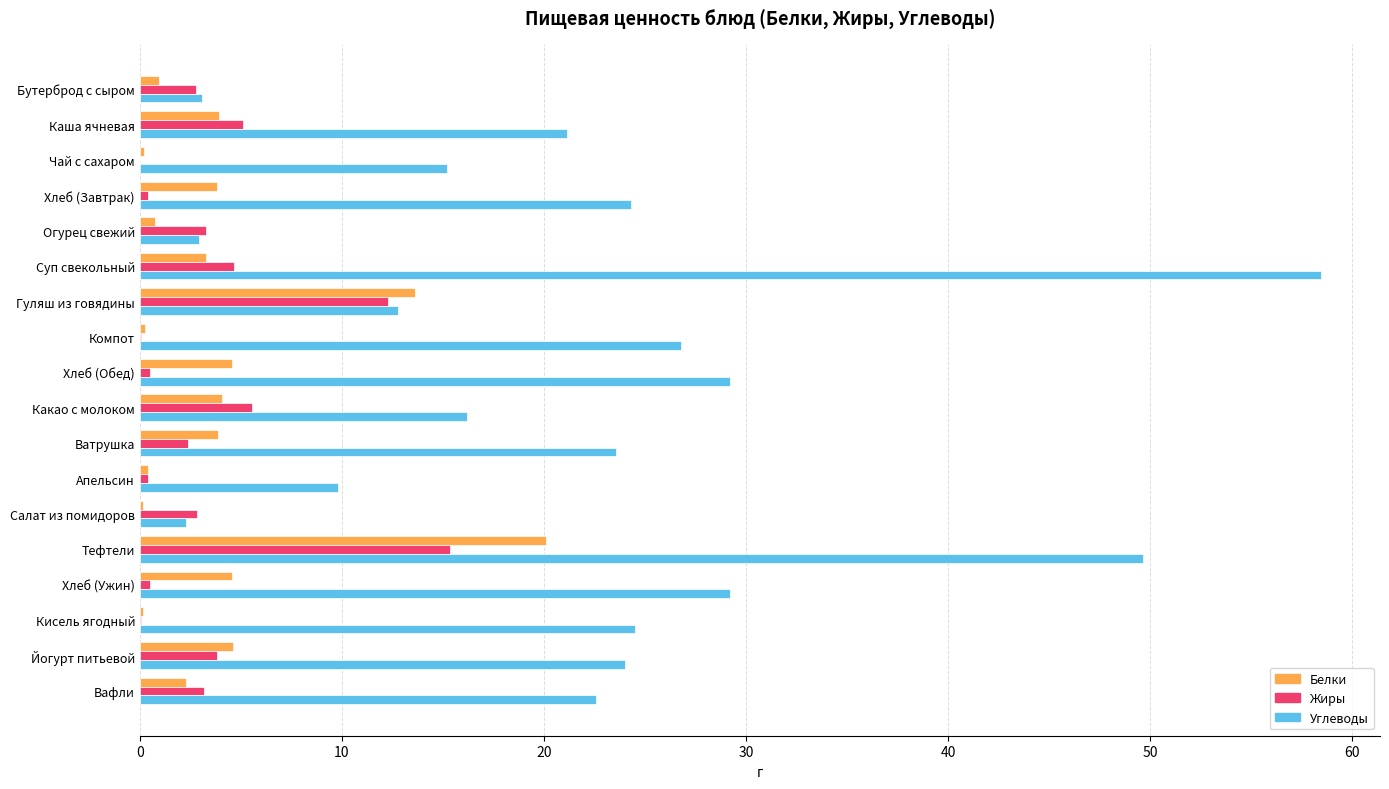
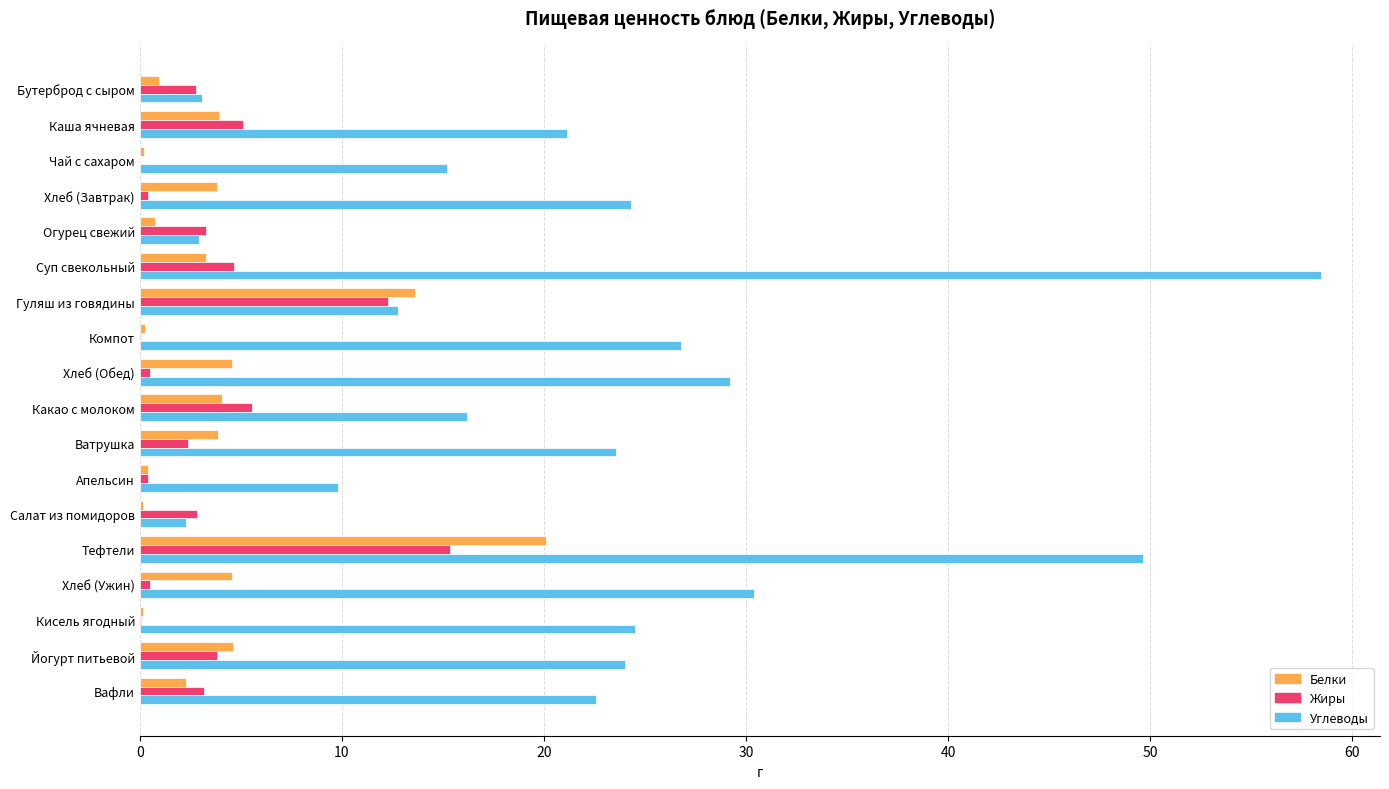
  {
    "Белки": {
      "Бутерброд с сыром": 1.0,
      "Каша ячневая": 3.9,
      "Чай с сахаром": 0.2,
      "Хлеб (Завтрак)": 3.8,
      "Огурец свежий": 0.8,
      "Суп свекольный": 3.3,
      "Гуляш из говядины": 13.6,
      "Компот": 0.2,
      "Хлеб (Обед)": 4.6,
      "Какао с молоком": 4.1,
      "Ватрушка": 3.9,
      "Апельсин": 0.4,
      "Салат из помидоров": 0.2,
      "Тефтели": 20.1,
      "Хлеб (Ужин)": 4.6,
      "Кисель ягодный": 0.1,
      "Йогурт питьевой": 4.6,
      "Вафли": 2.3
    },
    "Жиры": {
      "Бутерброд с сыром": 2.8,
      "Каша ячневая": 5.1,
      "Чай с сахаром": 0.0,
      "Хлеб (Завтрак)": 0.4,
      "Огурец свежий": 3.3,
      "Суп свекольный": 4.7,
      "Гуляш из говядины": 12.3,
      "Хлеб (Обед)": 0.5,
      "Какао с молоком": 5.5,
      "Ватрушка": 2.4,
      "Апельсин": 0.4,
      "Салат из помидоров": 2.8,
      "Тефтели": 15.4,
      "Хлеб (Ужин)": 0.5,
      "Йогурт питьевой": 3.8,
      "Вафли": 3.2
    },
    "Углеводы": {
      "Бутерброд с сыром": 3.1,
      "Каша ячневая": 21.2,
      "Чай с сахаром": 15.2,
      "Хлеб (Завтрак)": 24.3,
      "Огурец свежий": 2.9,
      "Суп свекольный": 58.5,
      "Гуляш из говядины": 12.8,
      "Компот": 26.8,
      "Хлеб (Обед)": 29.2,
      "Какао с молоком": 16.2,
      "Ватрушка": 23.6,
      "Апельсин": 9.8,
      "Салат из помидоров": 2.3,
      "Тефтели": 49.7,
-     "Хлеб (Ужин)": 29.2,
+     "Хлеб (Ужин)": 30.4,
      "Кисель ягодный": 24.5,
      "Йогурт питьевой": 24.0,
      "Вафли": 22.6
    }
  }
